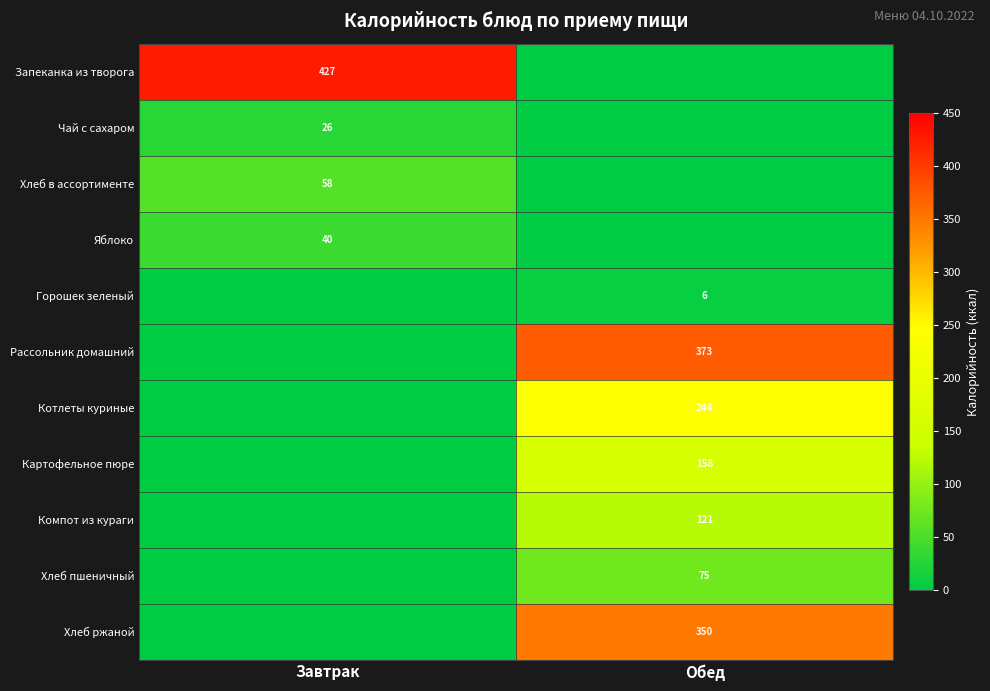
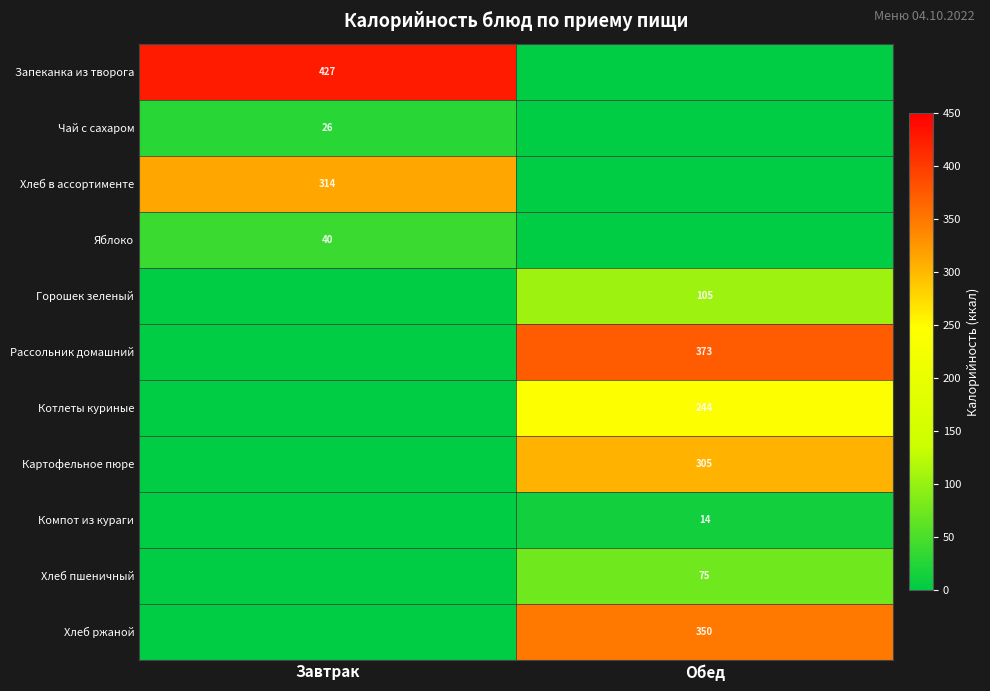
  {
    "Запеканка из творога": {
      "Завтрак": 427
    },
    "Чай с сахаром": {
      "Завтрак": 26
    },
    "Хлеб в ассортименте": {
-     "Завтрак": 58
+     "Завтрак": 314
    },
    "Яблоко": {
      "Завтрак": 40
    },
    "Горошек зеленый": {
-     "Обед": 6
+     "Обед": 105
    },
    "Рассольник домашний": {
      "Обед": 373
    },
    "Котлеты куриные": {
      "Обед": 244
    },
    "Картофельное пюре": {
-     "Обед": 158
+     "Обед": 305
    },
    "Компот из кураги": {
-     "Обед": 121
+     "Обед": 14
    },
    "Хлеб пшеничный": {
      "Обед": 75
    },
    "Хлеб ржаной": {
      "Обед": 350
    }
  }
